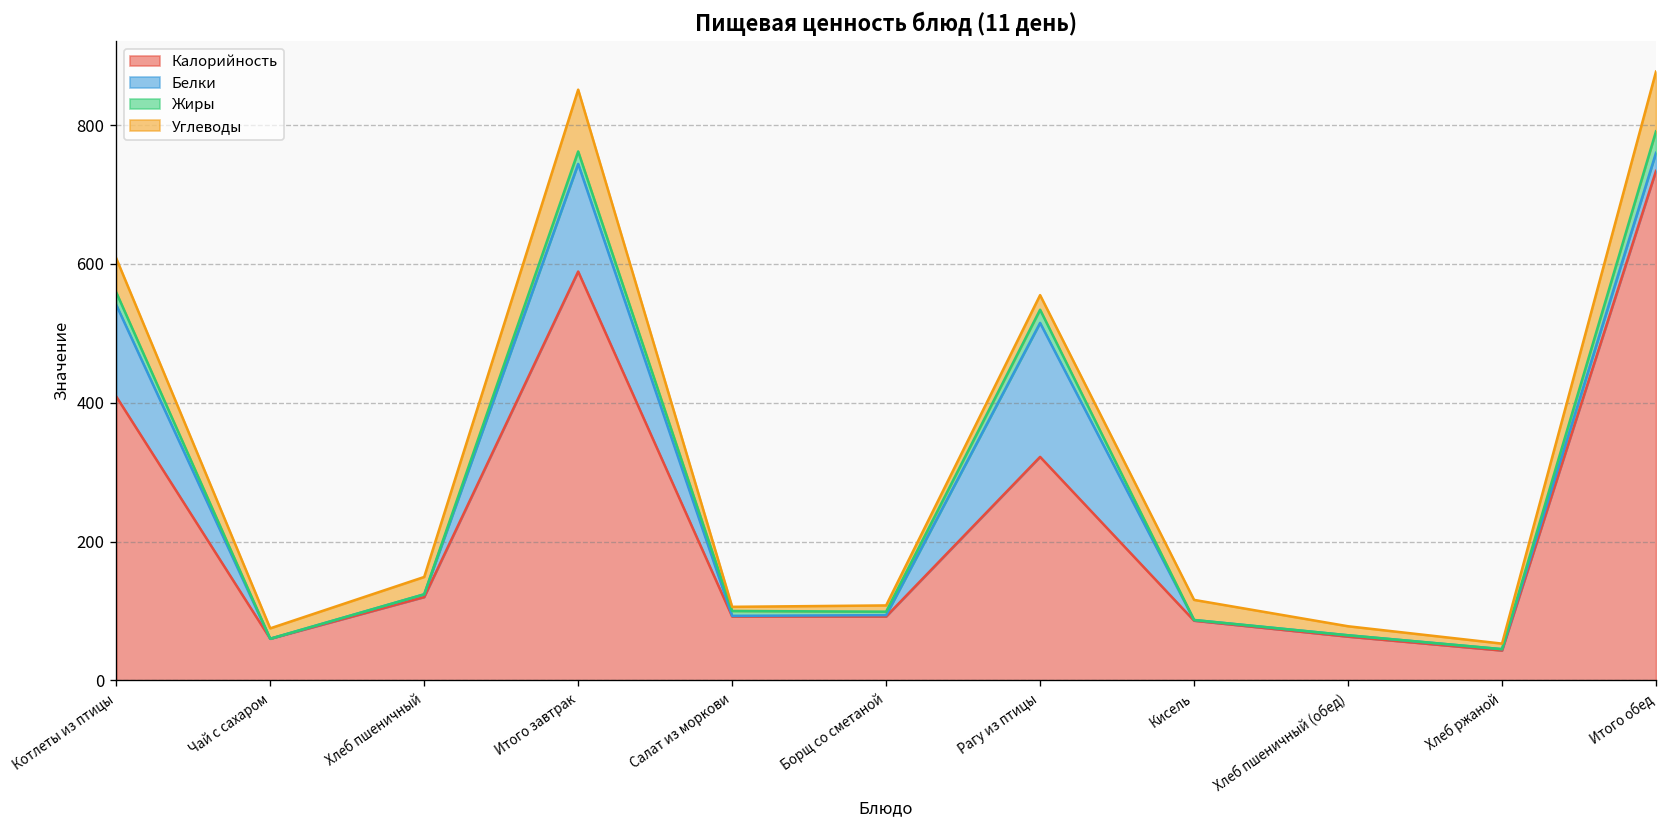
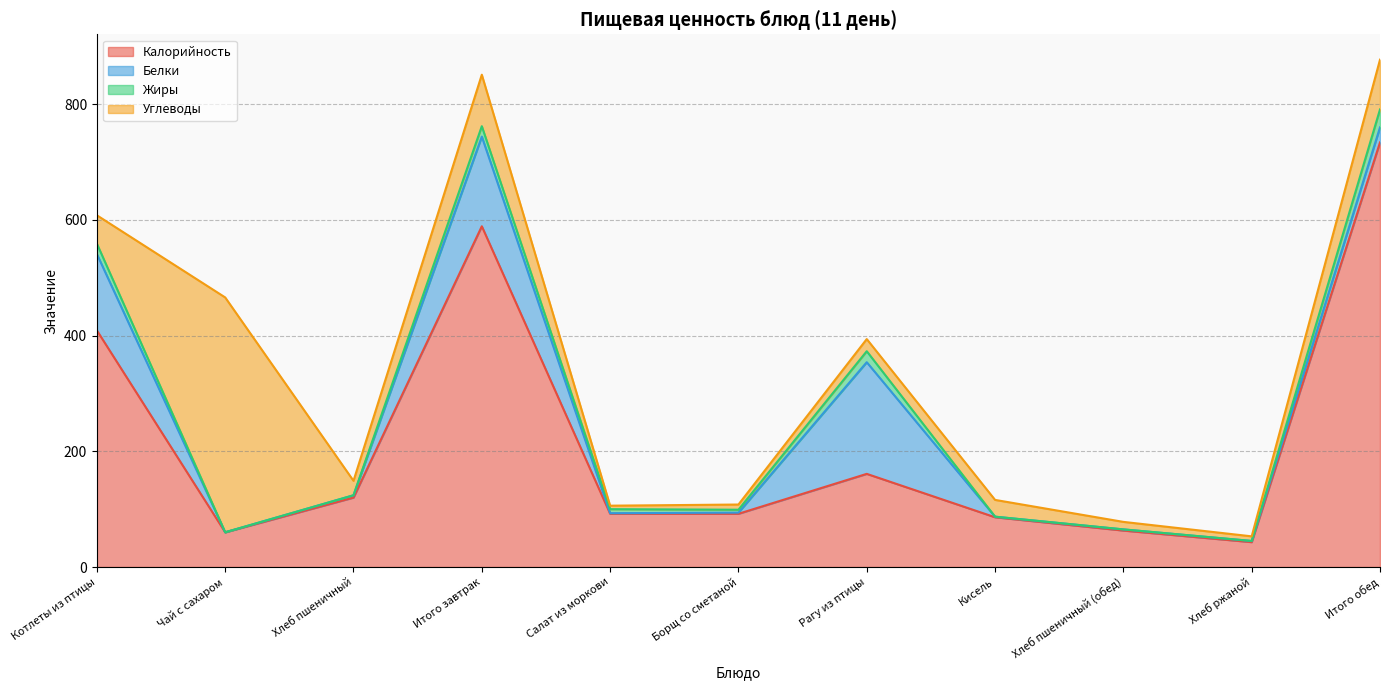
  {
    "Калорийность": {
      "Котлеты из птицы": 410,
      "Итого завтрак": 590,
-     "Рагу из птицы": 320,
+     "Рагу из птицы": 160,
      "Итого обед": 730
    },
    "Белки": {
      "Котлеты из птицы": 130,
      "Итого завтрак": 160,
      "Рагу из птицы": 190,
      "Итого обед": 30
    },
    "Жиры": {
      "Котлеты из птицы": 20,
      "Итого завтрак": 20,
      "Салат из моркови": 10,
      "Борщ со сметаной": 10,
      "Рагу из птицы": 20,
      "Итого обед": 30
    },
    "Углеводы": {
      "Котлеты из птицы": 50,
-     "Чай с сахаром": 20,
+     "Чай с сахаром": 410,
      "Хлеб пшеничный": 30,
      "Итого завтрак": 90,
      "Салат из моркови": 10,
      "Борщ со сметаной": 10,
      "Рагу из птицы": 20,
      "Кисель": 30,
      "Хлеб пшеничный (обед)": 10,
      "Хлеб ржаной": 10,
      "Итого обед": 90
    }
  }
